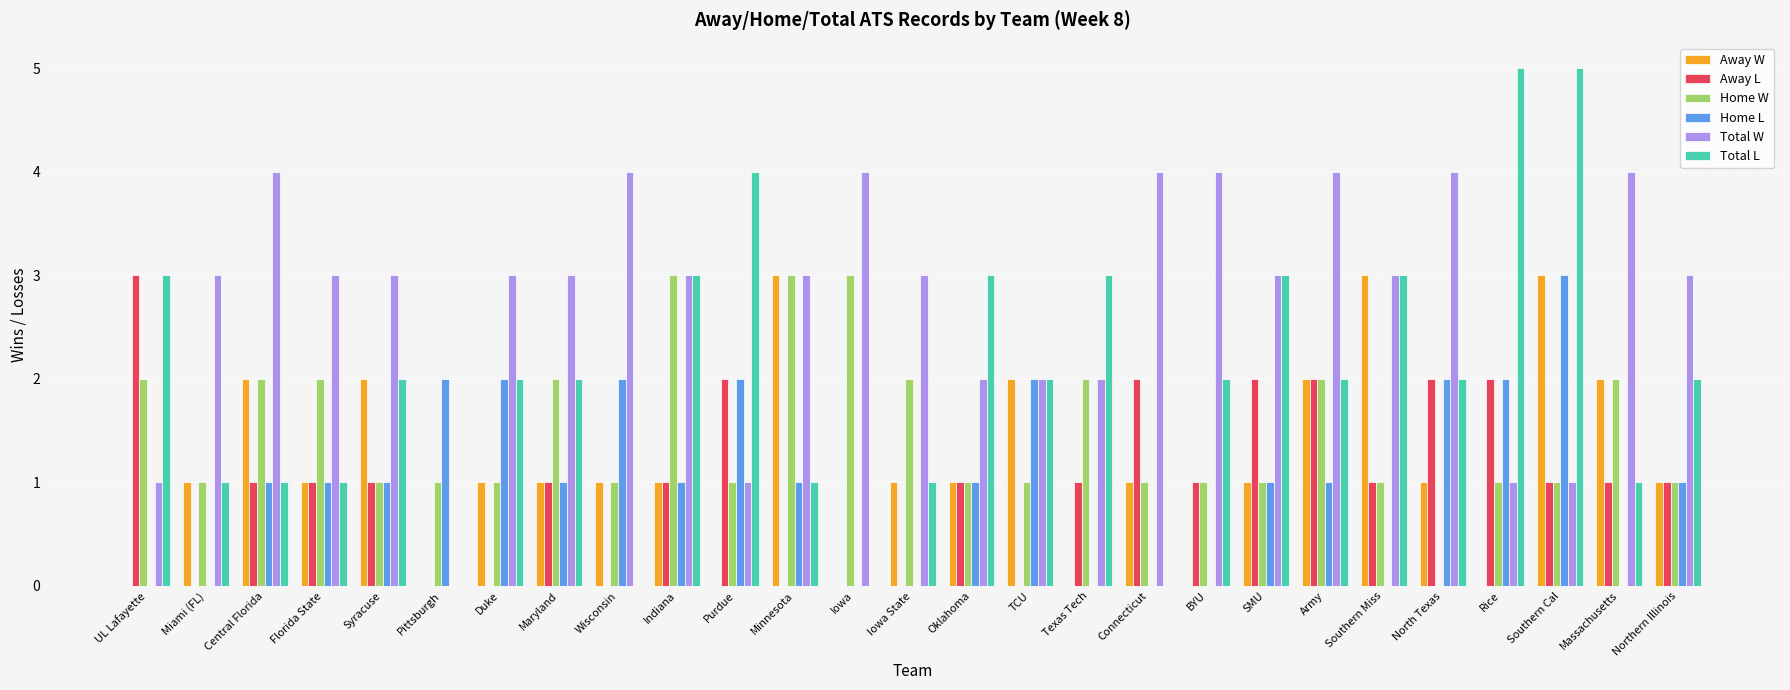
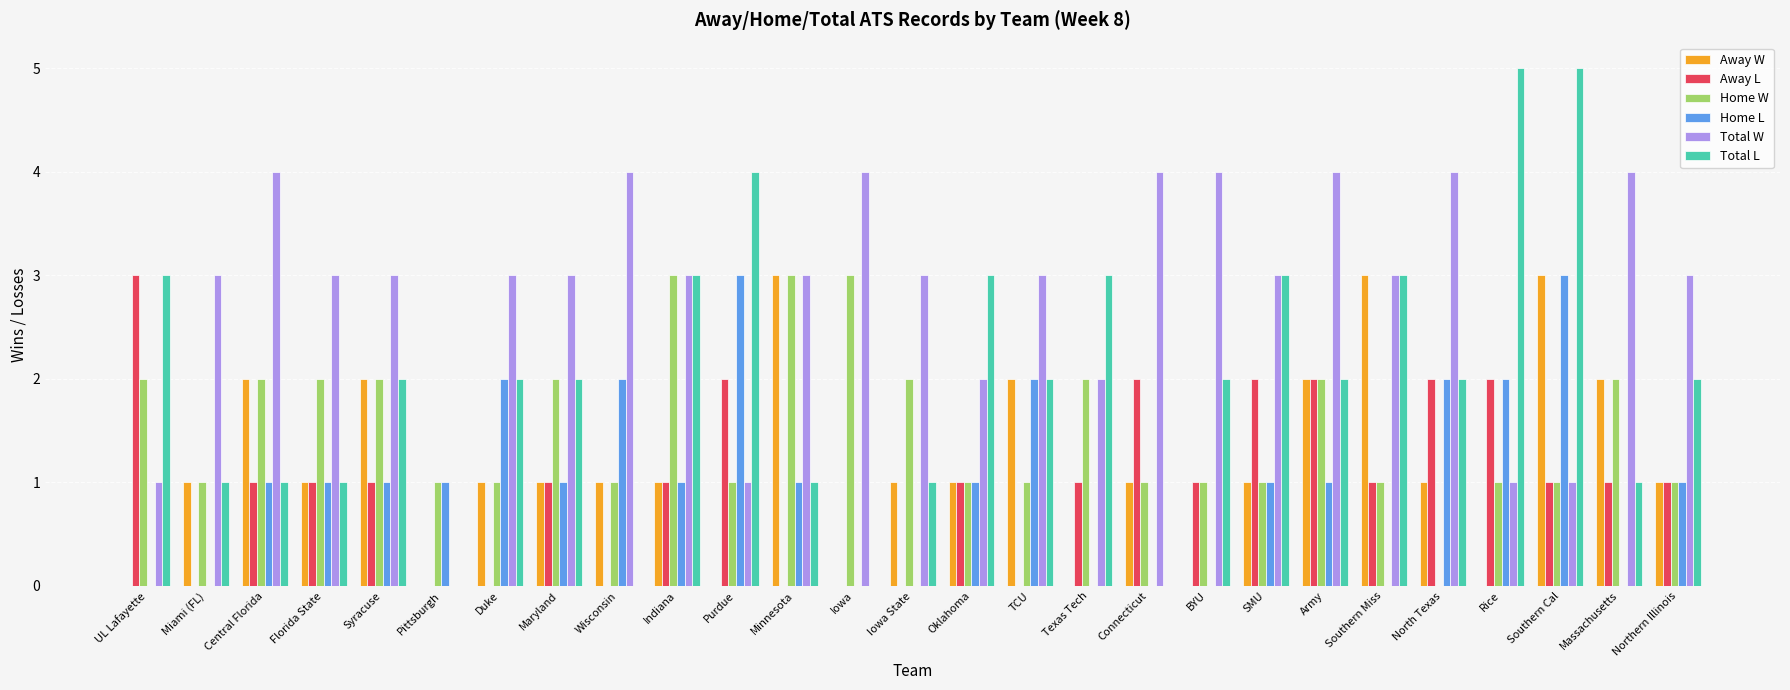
  {
    "Away W": {
      "UL Lafayette": 0,
      "Miami (FL)": 1,
      "Central Florida": 2,
      "Florida State": 1,
      "Syracuse": 2,
      "Pittsburgh": 0,
      "Duke": 1,
      "Maryland": 1,
      "Wisconsin": 1,
      "Indiana": 1,
      "Purdue": 0,
      "Minnesota": 3,
      "Iowa": 0,
      "Iowa State": 1,
      "Oklahoma": 1,
      "TCU": 2,
      "Texas Tech": 0,
      "Connecticut": 1,
      "BYU": 0,
      "SMU": 1,
      "Army": 2,
      "Southern Miss": 3,
      "North Texas": 1,
      "Rice": 0,
      "Southern Cal": 3,
      "Massachusetts": 2,
      "Northern Illinois": 1
    },
    "Away L": {
      "UL Lafayette": 3,
      "Miami (FL)": 0,
      "Central Florida": 1,
      "Florida State": 1,
      "Syracuse": 1,
      "Pittsburgh": 0,
      "Duke": 0,
      "Maryland": 1,
      "Wisconsin": 0,
      "Indiana": 1,
      "Purdue": 2,
      "Minnesota": 0,
      "Iowa": 0,
      "Iowa State": 0,
      "Oklahoma": 1,
      "TCU": 0,
      "Texas Tech": 1,
      "Connecticut": 2,
      "BYU": 1,
      "SMU": 2,
      "Army": 2,
      "Southern Miss": 1,
      "North Texas": 2,
      "Rice": 2,
      "Southern Cal": 1,
      "Massachusetts": 1,
      "Northern Illinois": 1
    },
    "Home W": {
      "UL Lafayette": 2,
      "Miami (FL)": 1,
      "Central Florida": 2,
      "Florida State": 2,
-     "Syracuse": 1,
+     "Syracuse": 2,
      "Pittsburgh": 1,
      "Duke": 1,
      "Maryland": 2,
      "Wisconsin": 1,
      "Indiana": 3,
      "Purdue": 1,
      "Minnesota": 3,
      "Iowa": 3,
      "Iowa State": 2,
      "Oklahoma": 1,
      "TCU": 1,
      "Texas Tech": 2,
      "Connecticut": 1,
      "BYU": 1,
      "SMU": 1,
      "Army": 2,
      "Southern Miss": 1,
      "North Texas": 0,
      "Rice": 1,
      "Southern Cal": 1,
      "Massachusetts": 2,
      "Northern Illinois": 1
    },
    "Home L": {
      "UL Lafayette": 0,
      "Miami (FL)": 0,
      "Central Florida": 1,
      "Florida State": 1,
      "Syracuse": 1,
-     "Pittsburgh": 2,
+     "Pittsburgh": 1,
      "Duke": 2,
      "Maryland": 1,
      "Wisconsin": 2,
      "Indiana": 1,
-     "Purdue": 2,
+     "Purdue": 3,
      "Minnesota": 1,
      "Iowa": 0,
      "Iowa State": 0,
      "Oklahoma": 1,
      "TCU": 2,
      "Texas Tech": 0,
      "Connecticut": 0,
      "BYU": 0,
      "SMU": 1,
      "Army": 1,
      "Southern Miss": 0,
      "North Texas": 2,
      "Rice": 2,
      "Southern Cal": 3,
      "Massachusetts": 0,
      "Northern Illinois": 1
    },
    "Total W": {
      "UL Lafayette": 1,
      "Miami (FL)": 3,
      "Central Florida": 4,
      "Florida State": 3,
      "Syracuse": 3,
      "Pittsburgh": 0,
      "Duke": 3,
      "Maryland": 3,
      "Wisconsin": 4,
      "Indiana": 3,
      "Purdue": 1,
      "Minnesota": 3,
      "Iowa": 4,
      "Iowa State": 3,
      "Oklahoma": 2,
-     "TCU": 2,
+     "TCU": 3,
      "Texas Tech": 2,
      "Connecticut": 4,
      "BYU": 4,
      "SMU": 3,
      "Army": 4,
      "Southern Miss": 3,
      "North Texas": 4,
      "Rice": 1,
      "Southern Cal": 1,
      "Massachusetts": 4,
      "Northern Illinois": 3
    },
    "Total L": {
      "UL Lafayette": 3,
      "Miami (FL)": 1,
      "Central Florida": 1,
      "Florida State": 1,
      "Syracuse": 2,
      "Pittsburgh": 0,
      "Duke": 2,
      "Maryland": 2,
      "Wisconsin": 0,
      "Indiana": 3,
      "Purdue": 4,
      "Minnesota": 1,
      "Iowa": 0,
      "Iowa State": 1,
      "Oklahoma": 3,
      "TCU": 2,
      "Texas Tech": 3,
      "Connecticut": 0,
      "BYU": 2,
      "SMU": 3,
      "Army": 2,
      "Southern Miss": 3,
      "North Texas": 2,
      "Rice": 5,
      "Southern Cal": 5,
      "Massachusetts": 1,
      "Northern Illinois": 2
    }
  }
